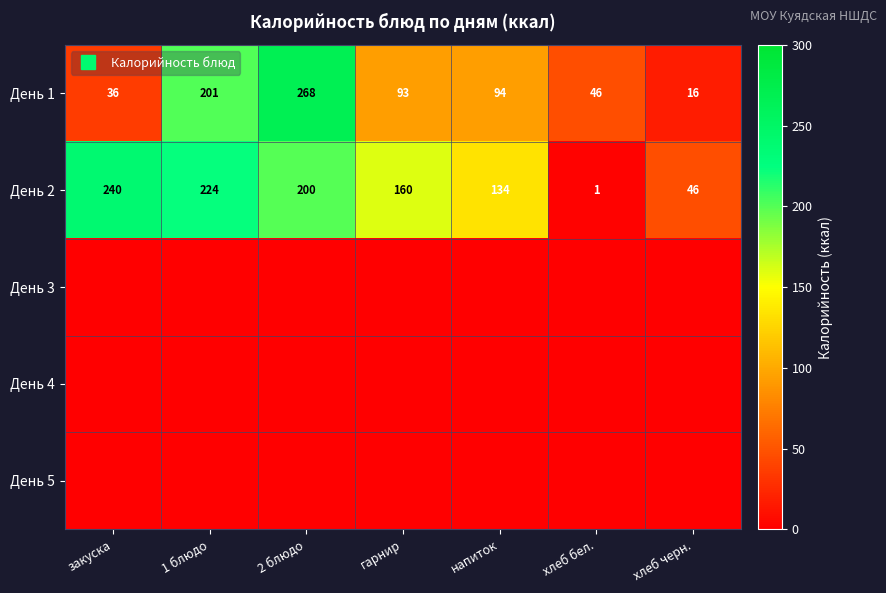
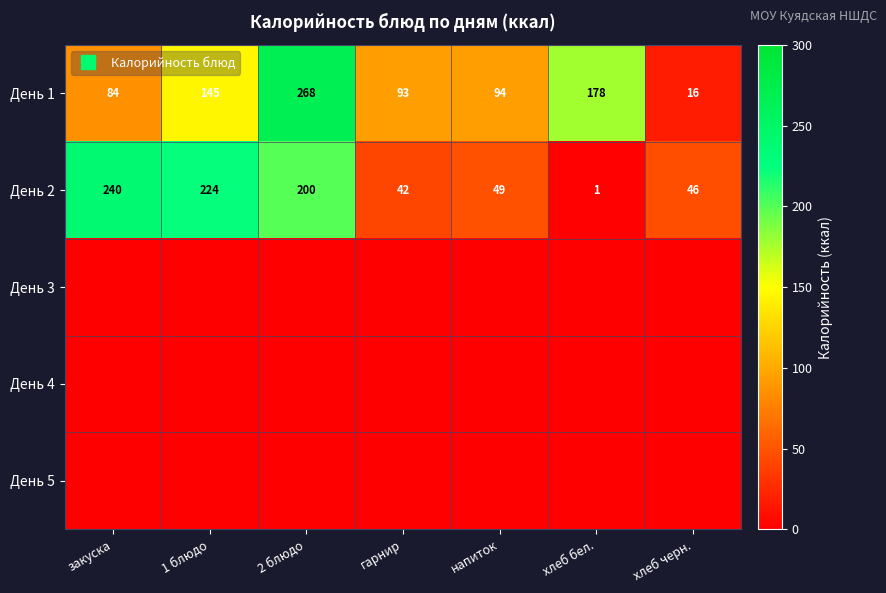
  {
    "День 1": {
-     "закуска": 36,
-     "1 блюдо": 201,
+     "закуска": 84,
+     "1 блюдо": 145,
      "2 блюдо": 268,
      "гарнир": 93,
      "напиток": 94,
-     "хлеб бел.": 46,
+     "хлеб бел.": 178,
      "хлеб черн.": 16
    },
    "День 2": {
      "закуска": 240,
      "1 блюдо": 224,
      "2 блюдо": 200,
-     "гарнир": 160,
-     "напиток": 134,
+     "гарнир": 42,
+     "напиток": 49,
      "хлеб бел.": 1,
      "хлеб черн.": 46
    }
  }
